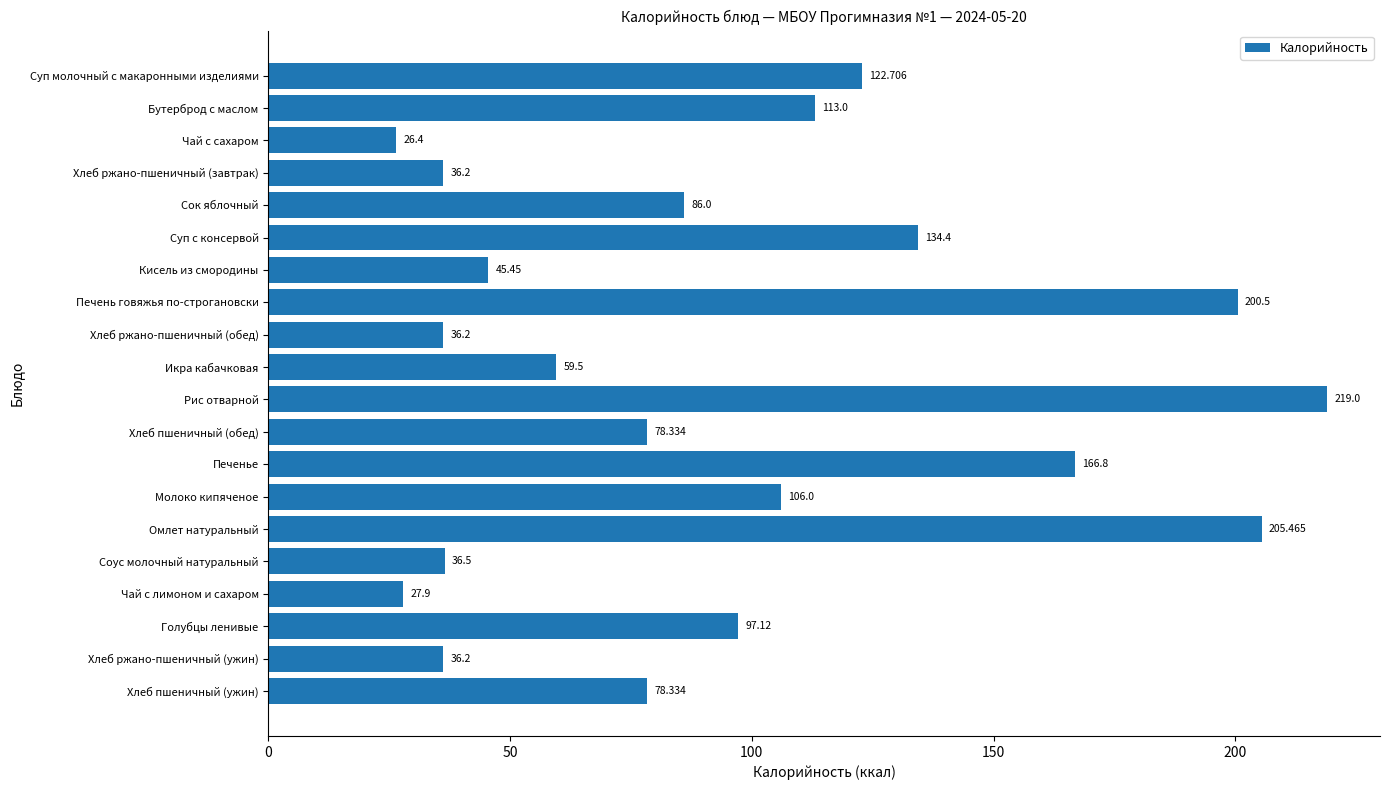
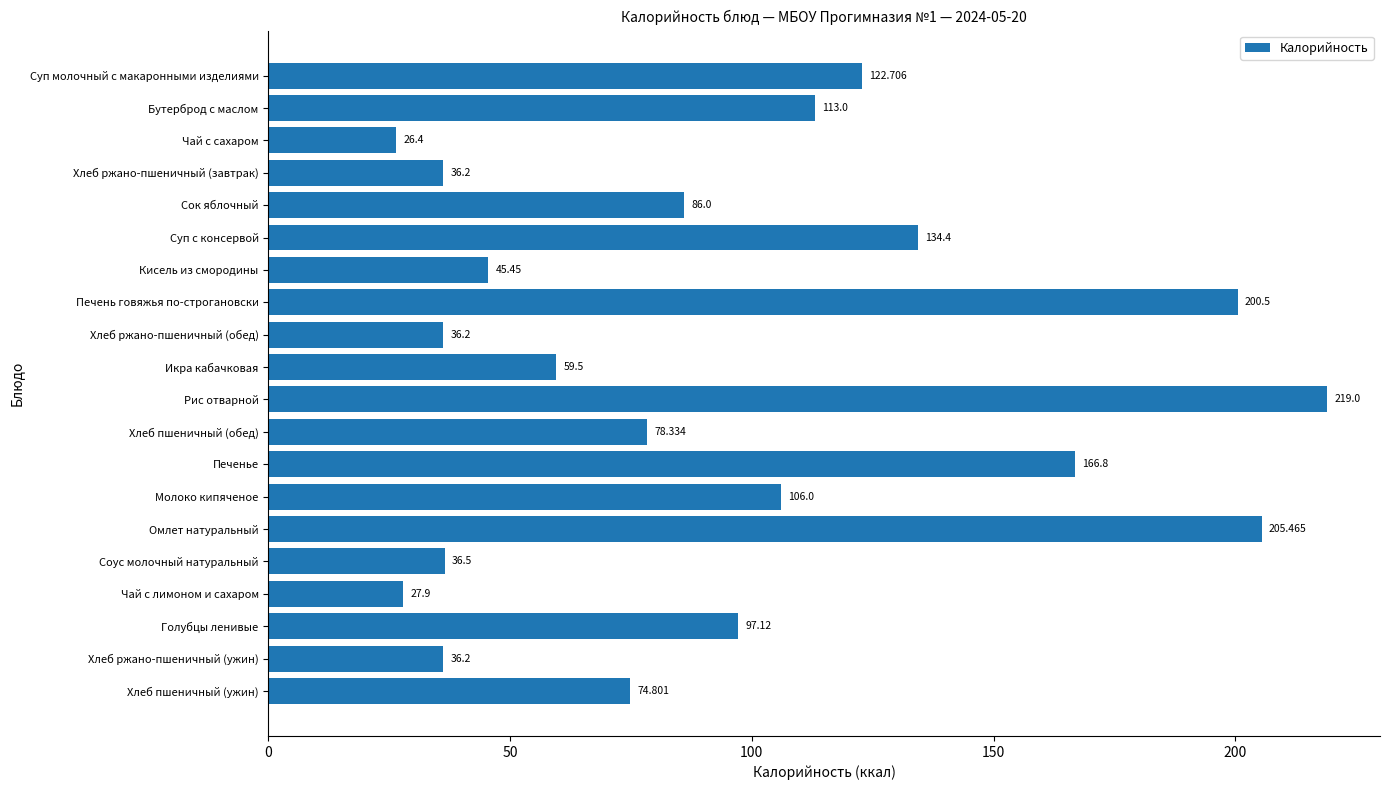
  {
    "Суп молочный с макаронными изделиями": 122.706,
    "Бутерброд с маслом": 113.0,
    "Чай с сахаром": 26.4,
    "Хлеб ржано-пшеничный (завтрак)": 36.2,
    "Сок яблочный": 86.0,
    "Суп с консервой": 134.4,
    "Кисель из смородины": 45.45,
    "Печень говяжья по-строгановски": 200.5,
    "Хлеб ржано-пшеничный (обед)": 36.2,
    "Икра кабачковая": 59.5,
    "Рис отварной": 219.0,
    "Хлеб пшеничный (обед)": 78.334,
    "Печенье": 166.8,
    "Молоко кипяченое": 106.0,
    "Омлет натуральный": 205.465,
    "Соус молочный натуральный": 36.5,
    "Чай с лимоном и сахаром": 27.9,
    "Голубцы ленивые": 97.12,
    "Хлеб ржано-пшеничный (ужин)": 36.2,
-   "Хлеб пшеничный (ужин)": 78.334
+   "Хлеб пшеничный (ужин)": 74.801
  }
